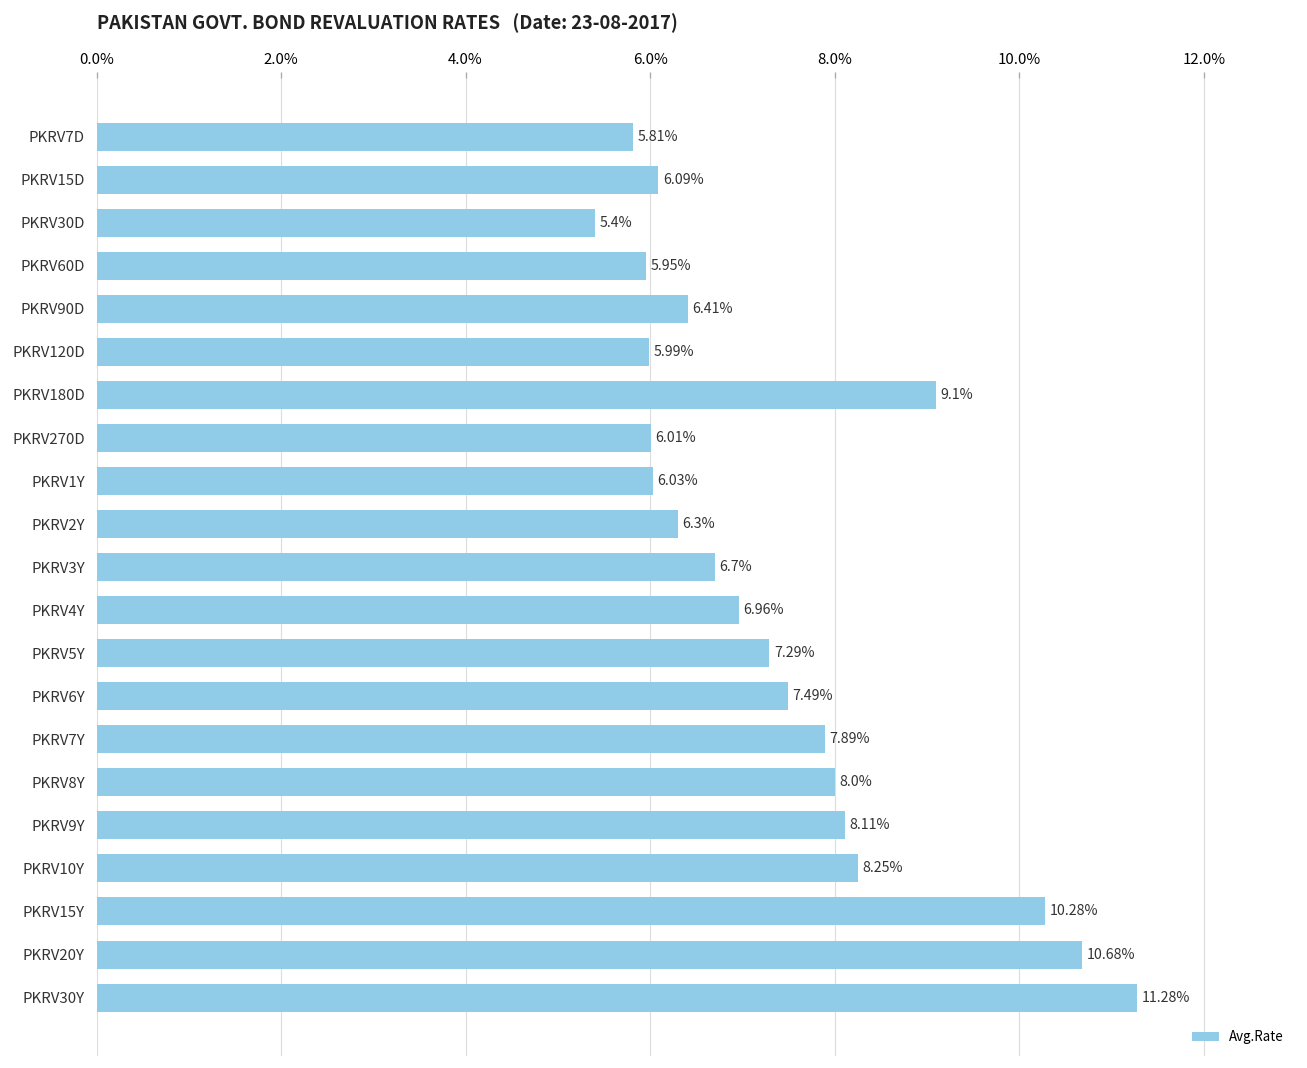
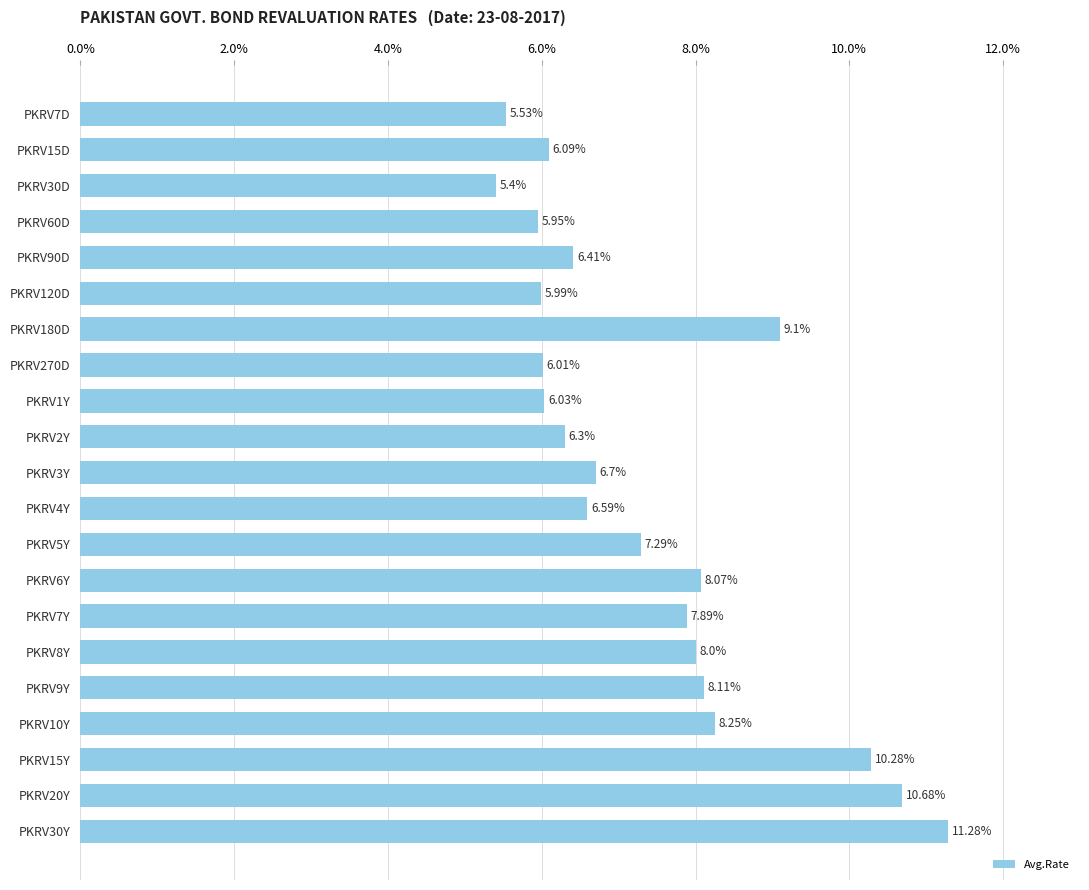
  {
-   "PKRV7D": "5.81%",
+   "PKRV7D": "5.53%",
    "PKRV15D": "6.09%",
    "PKRV30D": "5.4%",
    "PKRV60D": "5.95%",
    "PKRV90D": "6.41%",
    "PKRV120D": "5.99%",
    "PKRV180D": "9.1%",
    "PKRV270D": "6.01%",
    "PKRV1Y": "6.03%",
    "PKRV2Y": "6.3%",
    "PKRV3Y": "6.7%",
-   "PKRV4Y": "6.96%",
+   "PKRV4Y": "6.59%",
    "PKRV5Y": "7.29%",
-   "PKRV6Y": "7.49%",
+   "PKRV6Y": "8.07%",
    "PKRV7Y": "7.89%",
    "PKRV8Y": "8.0%",
    "PKRV9Y": "8.11%",
    "PKRV10Y": "8.25%",
    "PKRV15Y": "10.28%",
    "PKRV20Y": "10.68%",
    "PKRV30Y": "11.28%"
  }
